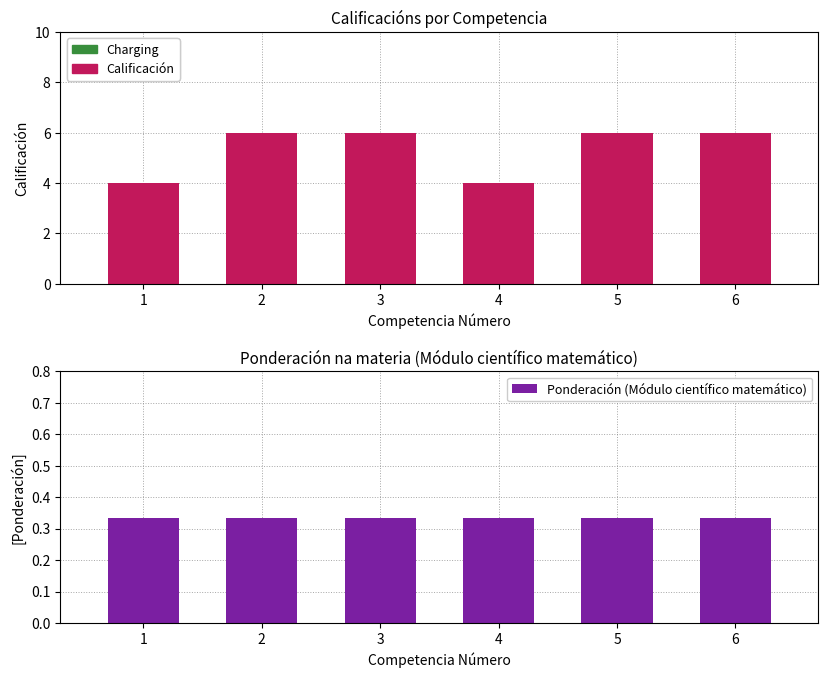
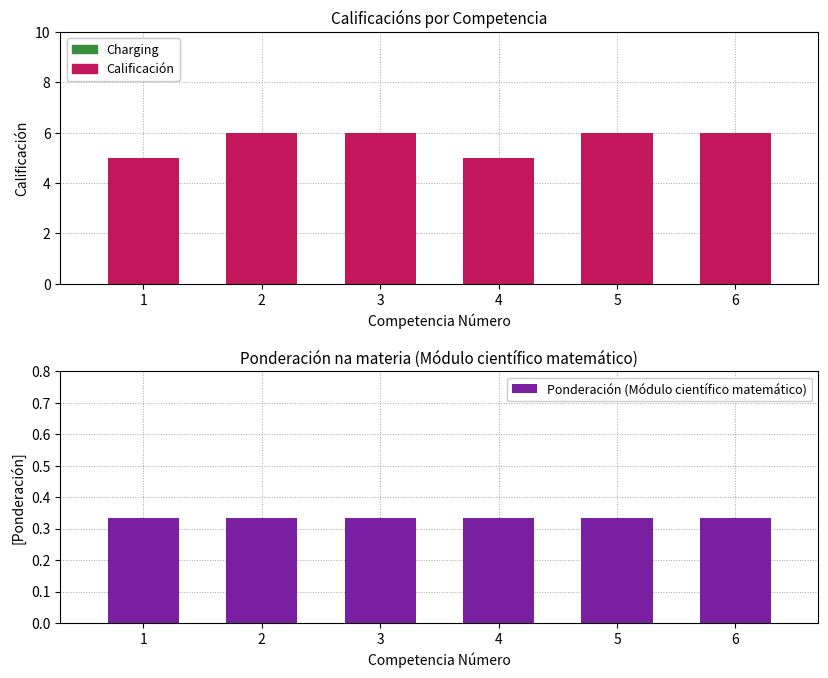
  {
    "Calificacións por Competencia": {
-     "1": 4,
+     "1": 5,
      "2": 6,
      "3": 6,
-     "4": 4,
+     "4": 5,
      "5": 6,
      "6": 6
    },
    "Ponderación na materia (Módulo científico matemático)": {
      "1": 0.33,
      "2": 0.33,
      "3": 0.33,
      "4": 0.33,
      "5": 0.33,
      "6": 0.33
    }
  }
